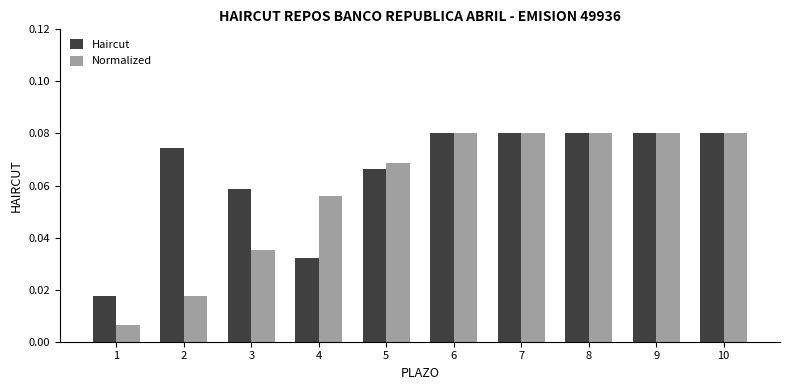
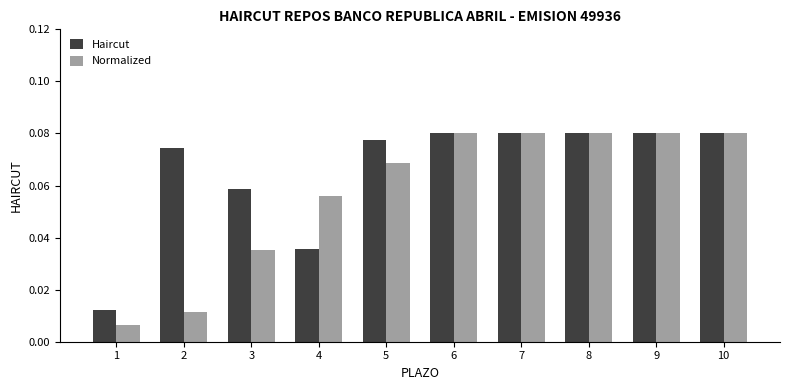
  {
    "Haircut": {
-     "1": 0.018,
+     "1": 0.012,
      "2": 0.075,
      "3": 0.058,
-     "4": 0.032,
-     "5": 0.066,
+     "4": 0.035,
+     "5": 0.077,
      "6": 0.080,
      "7": 0.080,
      "8": 0.080,
      "9": 0.080,
      "10": 0.080
    },
    "Normalized": {
      "1": 0.007,
-     "2": 0.018,
+     "2": 0.011,
      "3": 0.035,
      "4": 0.056,
      "5": 0.069,
      "6": 0.080,
      "7": 0.080,
      "8": 0.080,
      "9": 0.080,
      "10": 0.080
    }
  }
